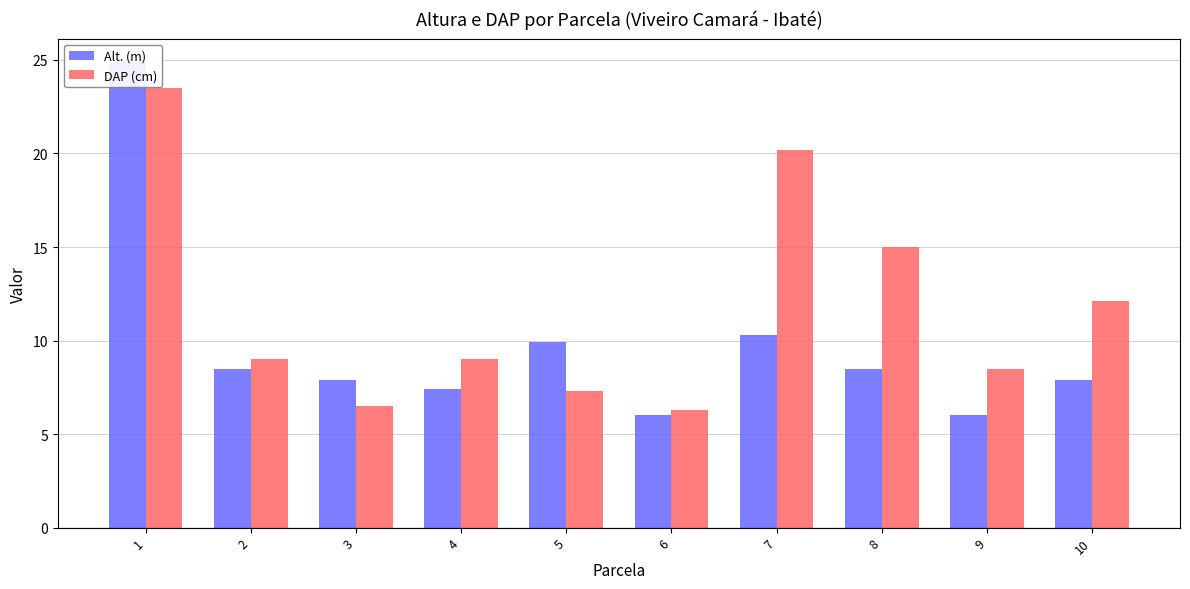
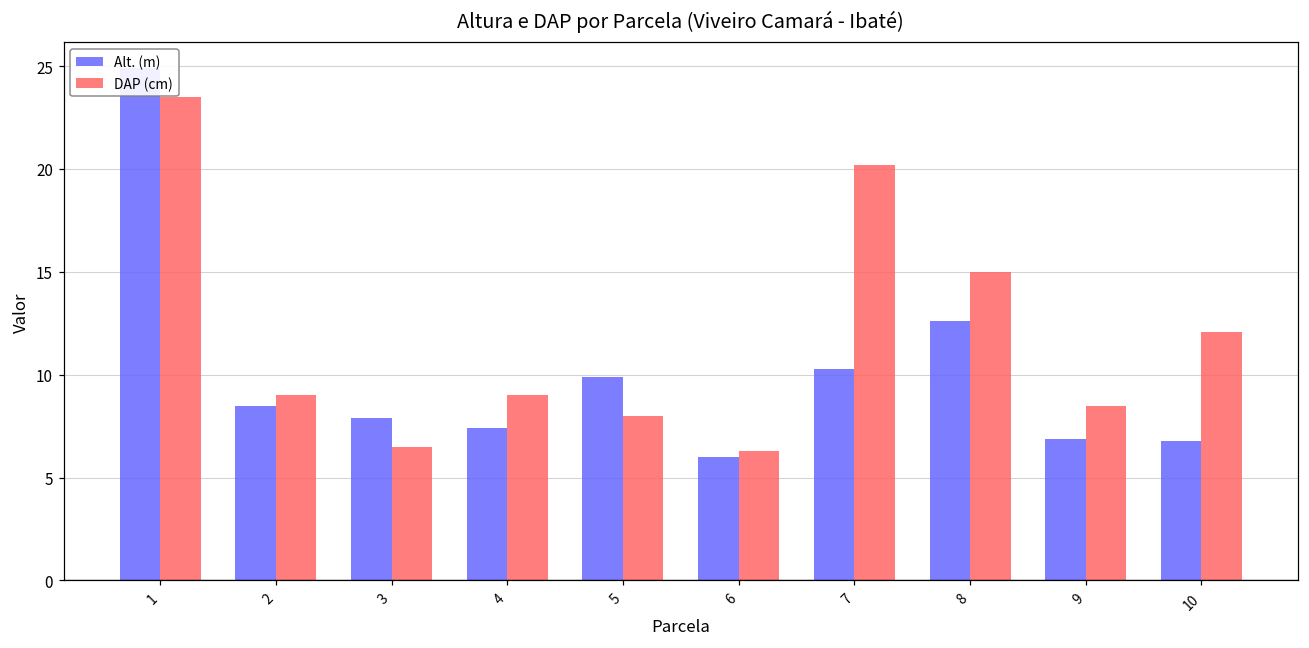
  {
    "Alt. (m)": {
      "2": 8.5,
      "3": 7.9,
      "4": 7.4,
      "5": 9.9,
      "6": 6.0,
      "7": 10.3,
-     "8": 8.5,
-     "9": 6.0,
-     "10": 7.9
+     "8": 12.6,
+     "9": 6.9,
+     "10": 6.8
    },
    "DAP (cm)": {
      "1": 23.5,
      "2": 9.0,
      "3": 6.5,
      "4": 9.0,
-     "5": 7.3,
+     "5": 8.0,
      "6": 6.3,
      "7": 20.2,
      "8": 15.0,
      "9": 8.5,
      "10": 12.1
    }
  }
